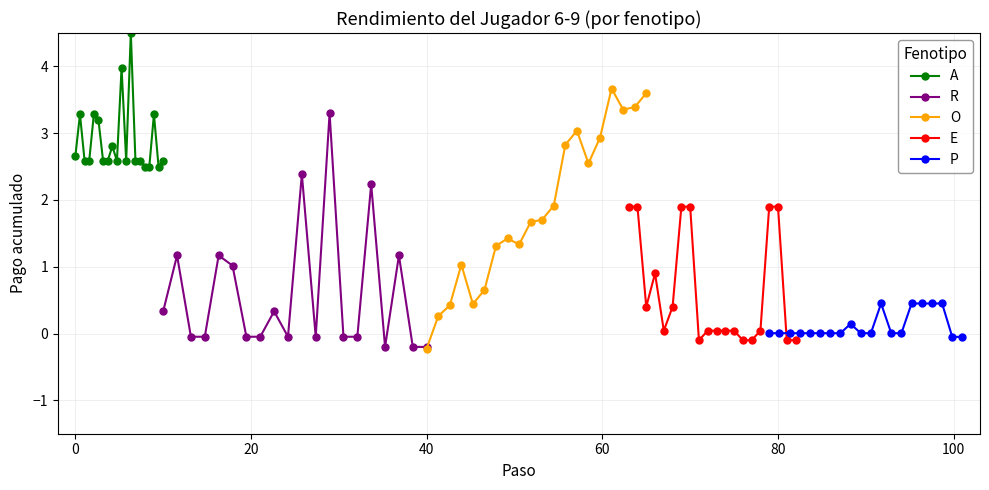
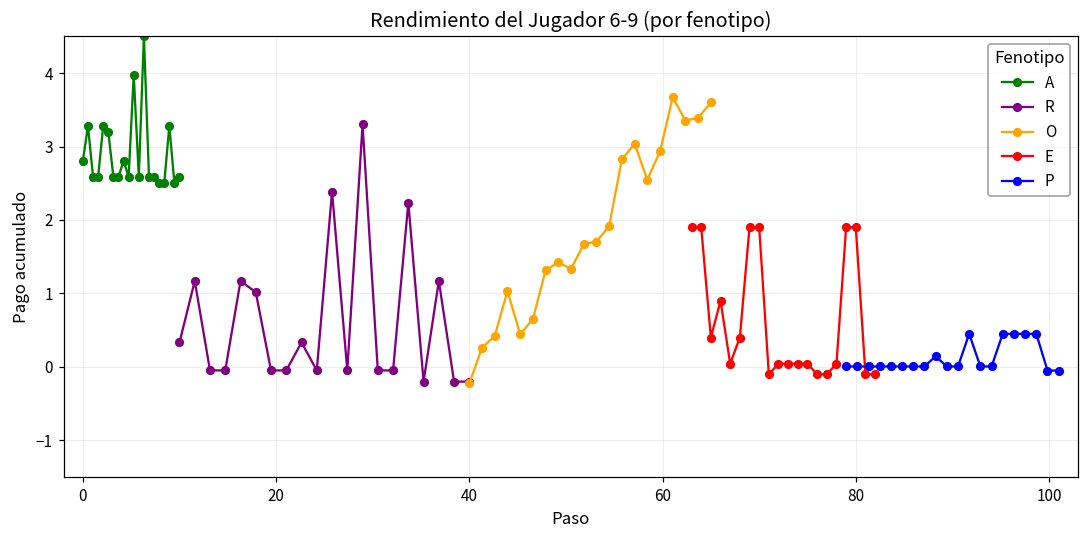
  {
    "A": {
-     "0": 2.7
+     "0": 2.8
    },
    "E": {
      "80": 1.9
    }
  }
